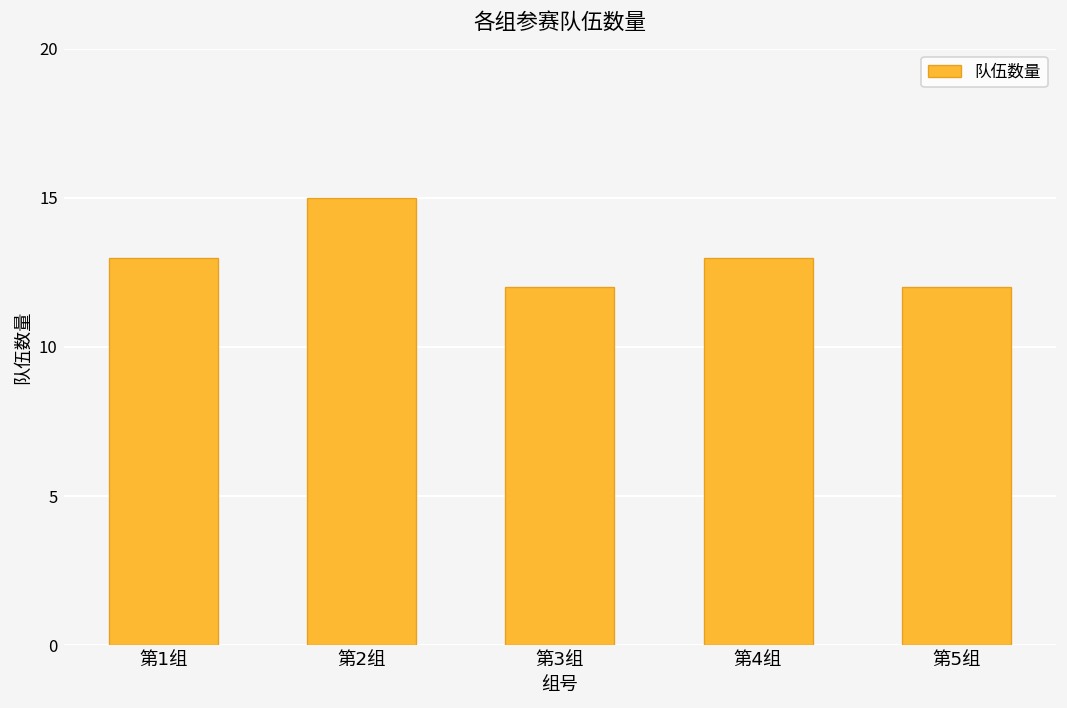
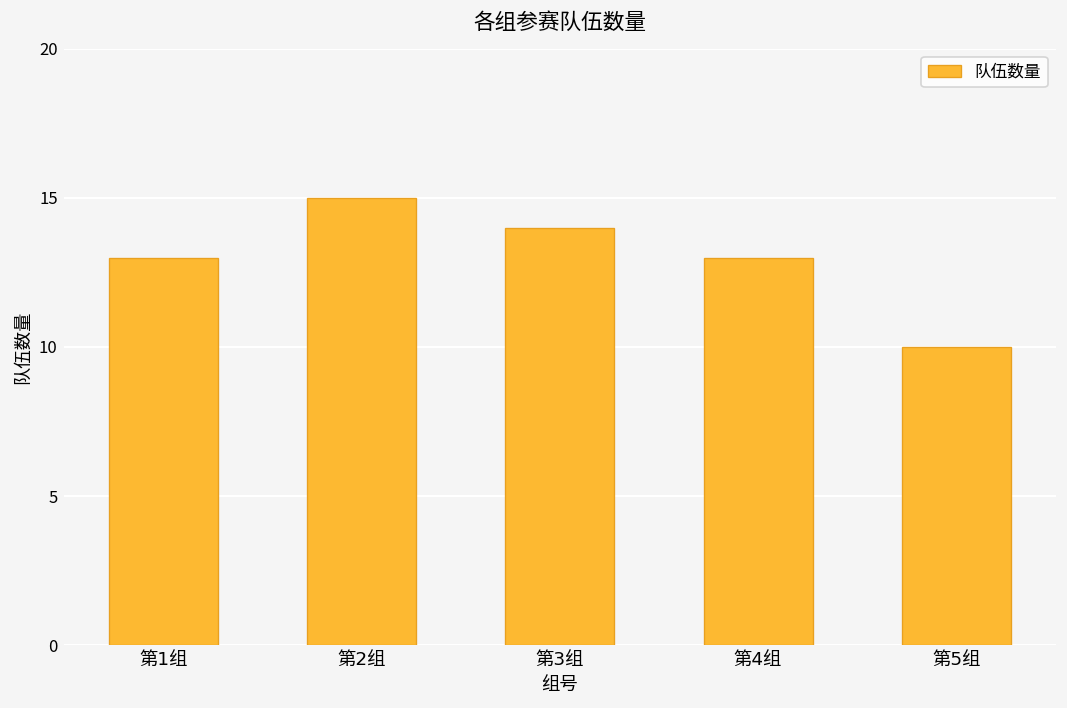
  {
    "第1组": 13,
    "第2组": 15,
-   "第3组": 12,
+   "第3组": 14,
    "第4组": 13,
-   "第5组": 12
+   "第5组": 10
  }
